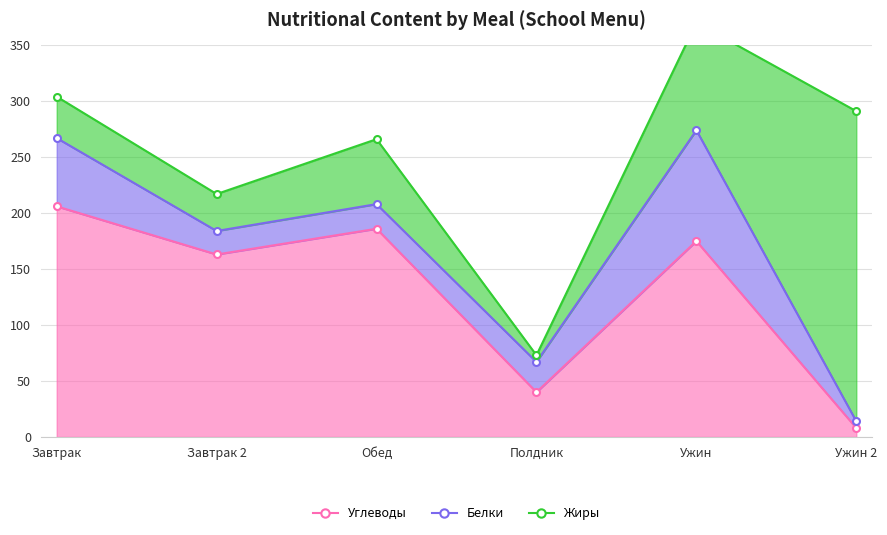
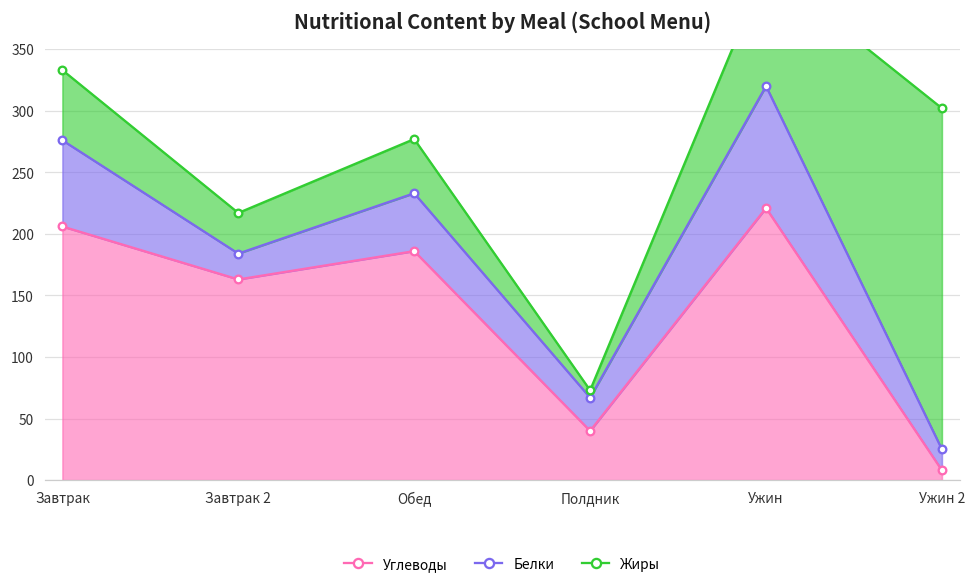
  {
    "Углеводы": {
      "Завтрак": 206,
      "Завтрак 2": 163,
      "Обед": 186,
      "Полдник": 40,
-     "Ужин": 175,
+     "Ужин": 221,
      "Ужин 2": 8
    },
    "Белки": {
-     "Завтрак": 61,
+     "Завтрак": 70,
      "Завтрак 2": 21,
-     "Обед": 22,
+     "Обед": 47,
      "Полдник": 27,
      "Ужин": 99,
-     "Ужин 2": 6
+     "Ужин 2": 17
    },
    "Жиры": {
-     "Завтрак": 37,
+     "Завтрак": 57,
      "Завтрак 2": 33,
-     "Обед": 58,
+     "Обед": 44,
      "Полдник": 6,
      "Ужин 2": 277
    }
  }
